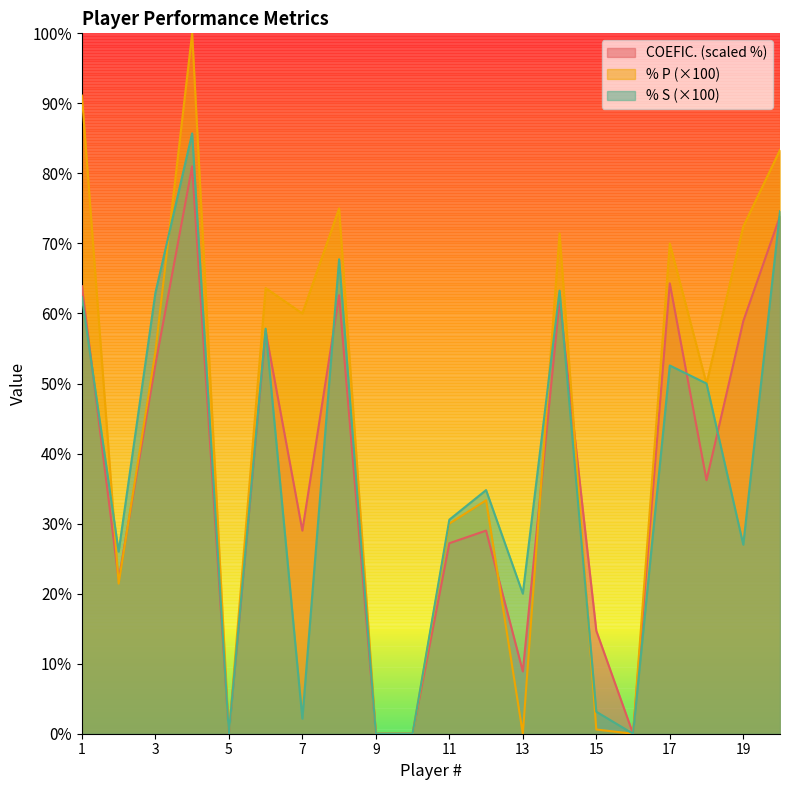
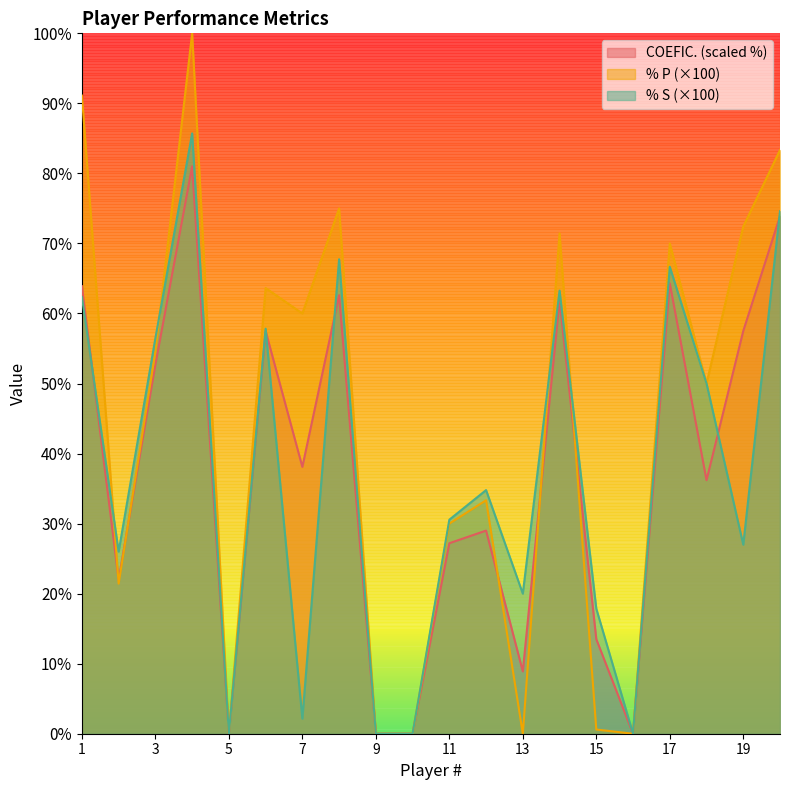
  {
    "COEFIC. (scaled %)": {
      "1": "64%",
      "3": "53%",
-     "7": "29%",
+     "7": "38%",
      "11": "27%",
      "13": "9%",
-     "15": "15%",
+     "15": "14%",
      "17": "64%",
-     "19": "59%"
+     "19": "57%"
    },
    "% P (×100)": {
      "1": "91%",
      "3": "55%",
      "7": "60%",
      "11": "30%",
      "13": "0%",
      "15": "1%",
      "17": "70%",
      "19": "72%"
    },
    "% S (×100)": {
      "1": "62%",
-     "3": "63%",
+     "3": "56%",
      "7": "2%",
      "11": "31%",
      "13": "20%",
-     "15": "3%",
-     "17": "53%",
+     "15": "18%",
+     "17": "67%",
      "19": "27%"
    }
  }
